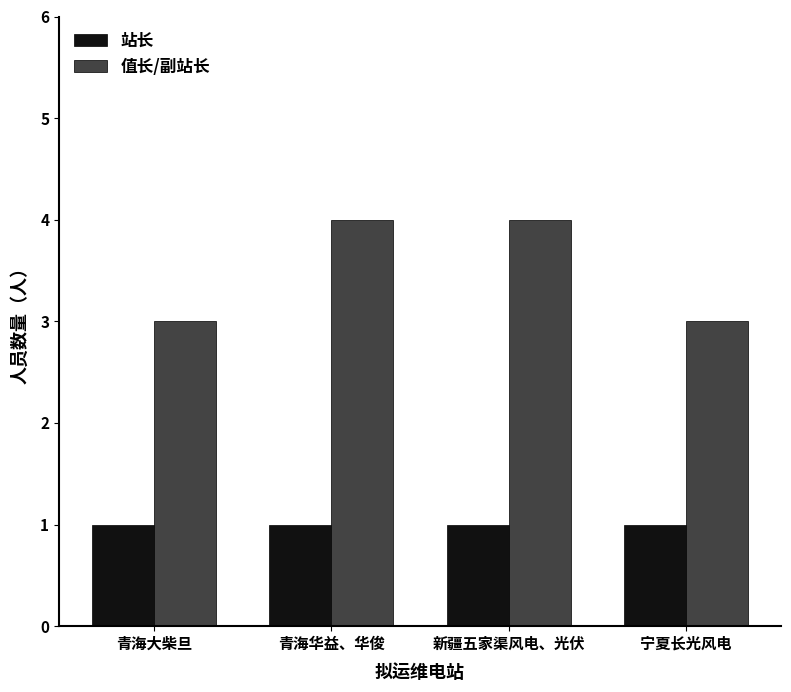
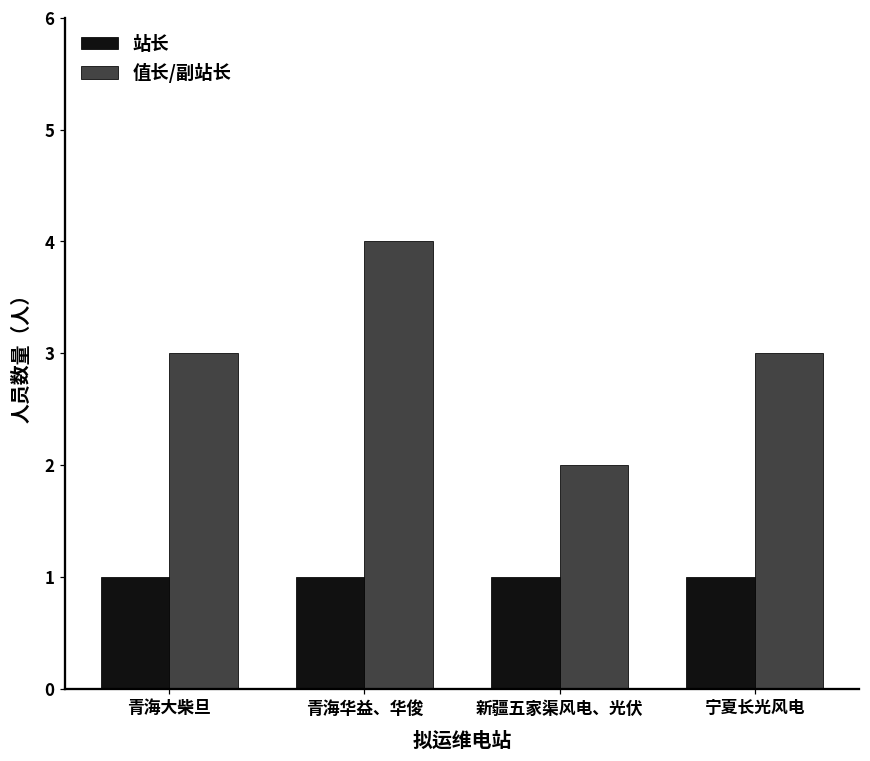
  {
    "站长": {
      "青海大柴旦": 1,
      "青海华益、华俊": 1,
      "新疆五家渠风电、光伏": 1,
      "宁夏长光风电": 1
    },
    "值长/副站长": {
      "青海大柴旦": 3,
      "青海华益、华俊": 4,
-     "新疆五家渠风电、光伏": 4,
+     "新疆五家渠风电、光伏": 2,
      "宁夏长光风电": 3
    }
  }
